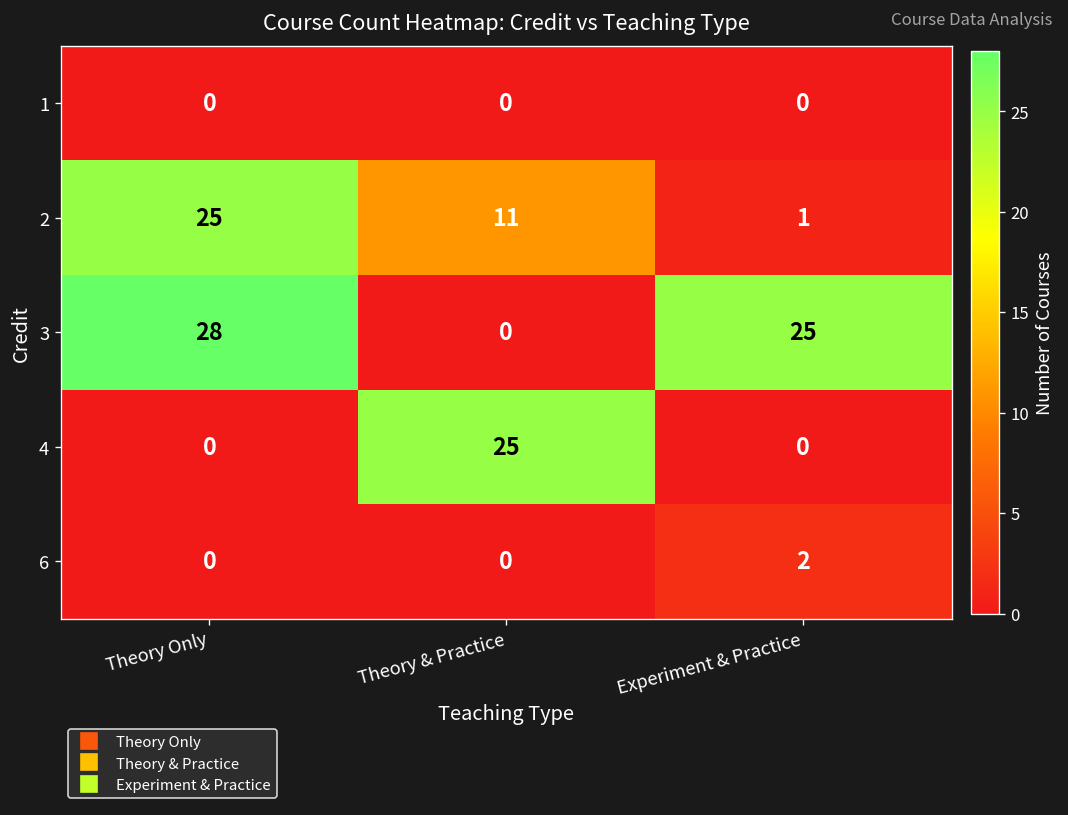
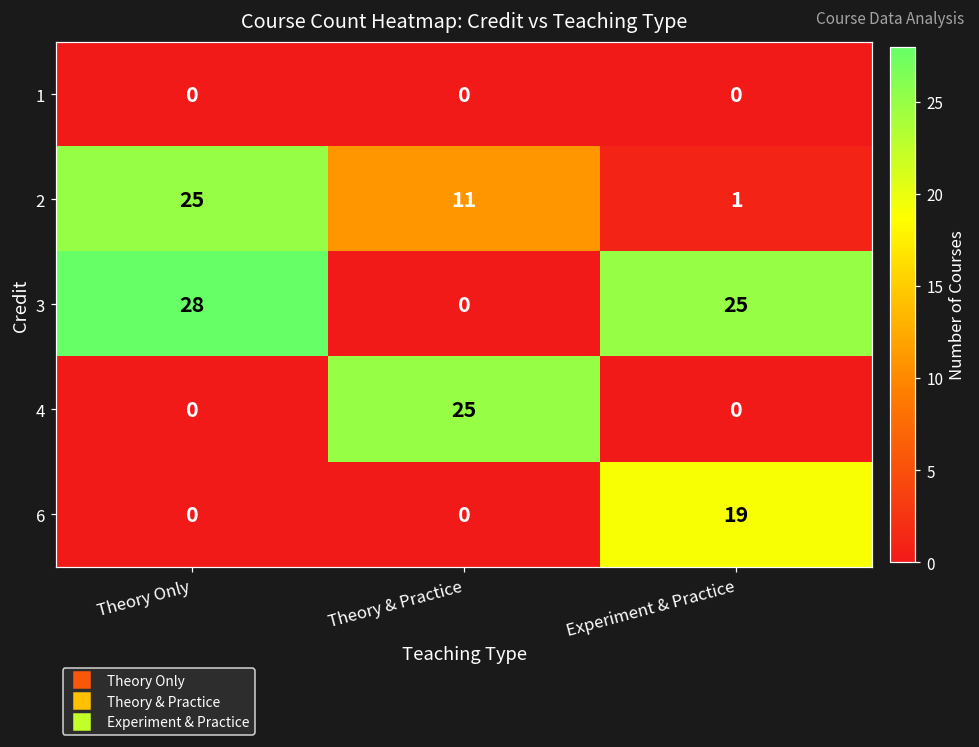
  {
    "1": {
      "Theory Only": 0,
      "Theory & Practice": 0,
      "Experiment & Practice": 0
    },
    "2": {
      "Theory Only": 25,
      "Theory & Practice": 11,
      "Experiment & Practice": 1
    },
    "3": {
      "Theory Only": 28,
      "Theory & Practice": 0,
      "Experiment & Practice": 25
    },
    "4": {
      "Theory Only": 0,
      "Theory & Practice": 25,
      "Experiment & Practice": 0
    },
    "6": {
      "Theory Only": 0,
      "Theory & Practice": 0,
-     "Experiment & Practice": 2
+     "Experiment & Practice": 19
    }
  }
